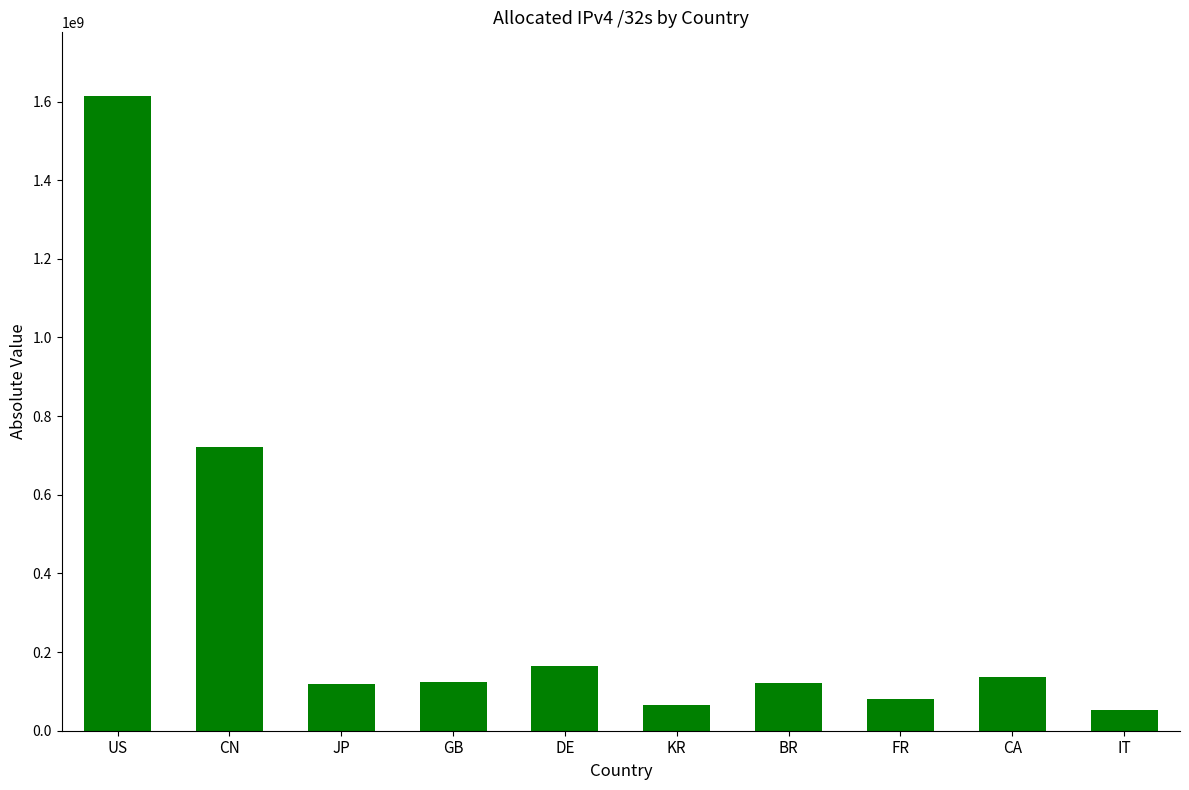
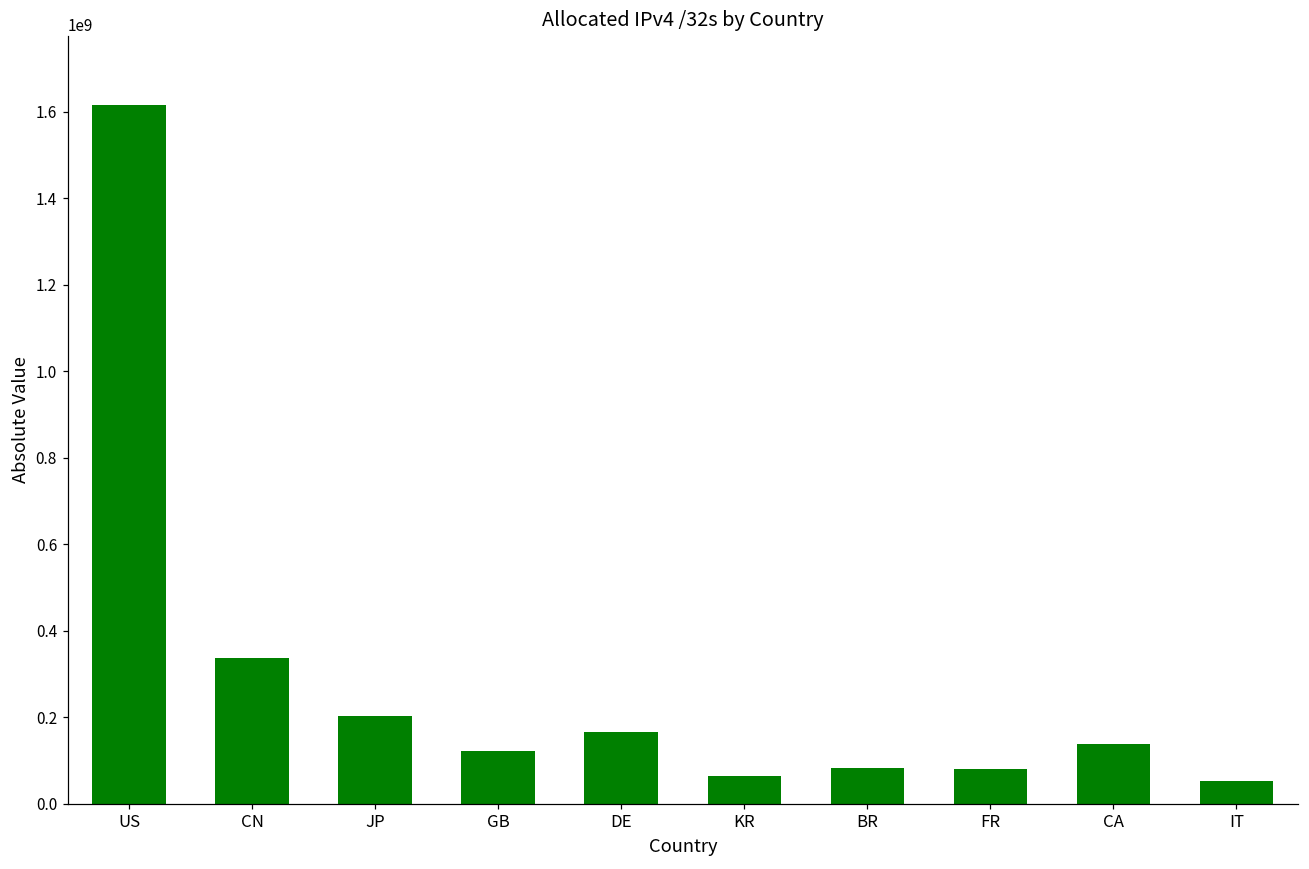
  {
    "US": 1610000000,
-   "CN": 720000000,
-   "JP": 120000000,
+   "CN": 340000000,
+   "JP": 200000000,
    "GB": 120000000,
    "DE": 170000000,
    "KR": 60000000,
-   "BR": 120000000,
+   "BR": 80000000,
    "FR": 80000000,
    "CA": 140000000,
    "IT": 50000000
  }
